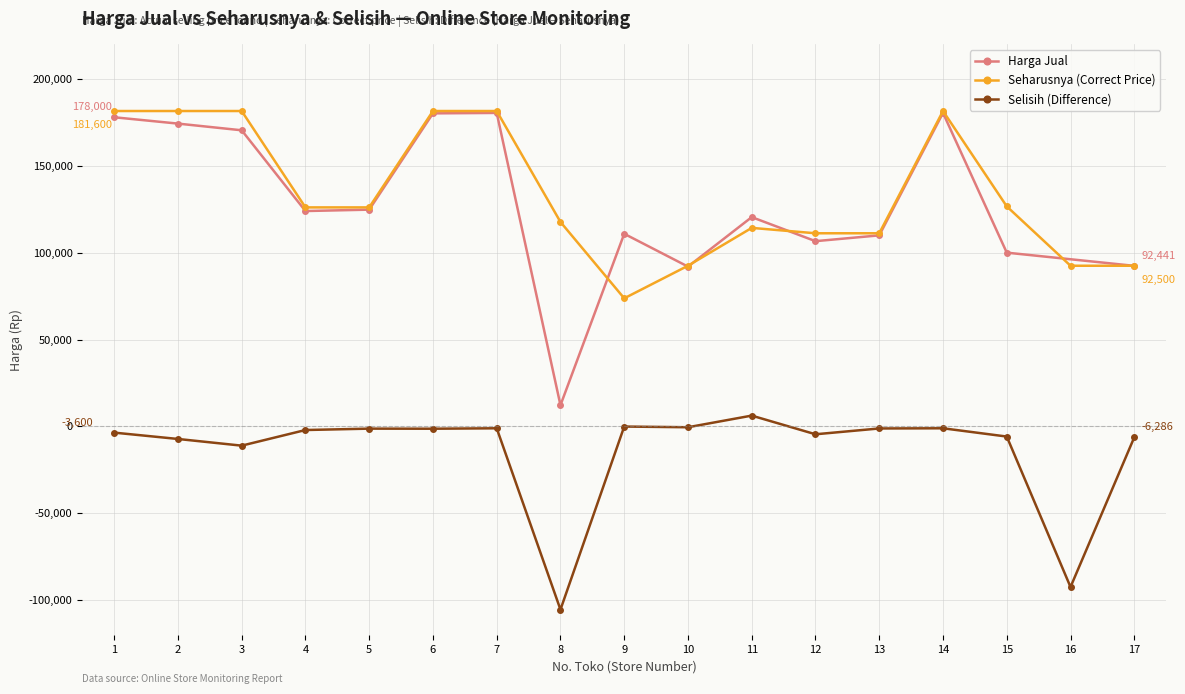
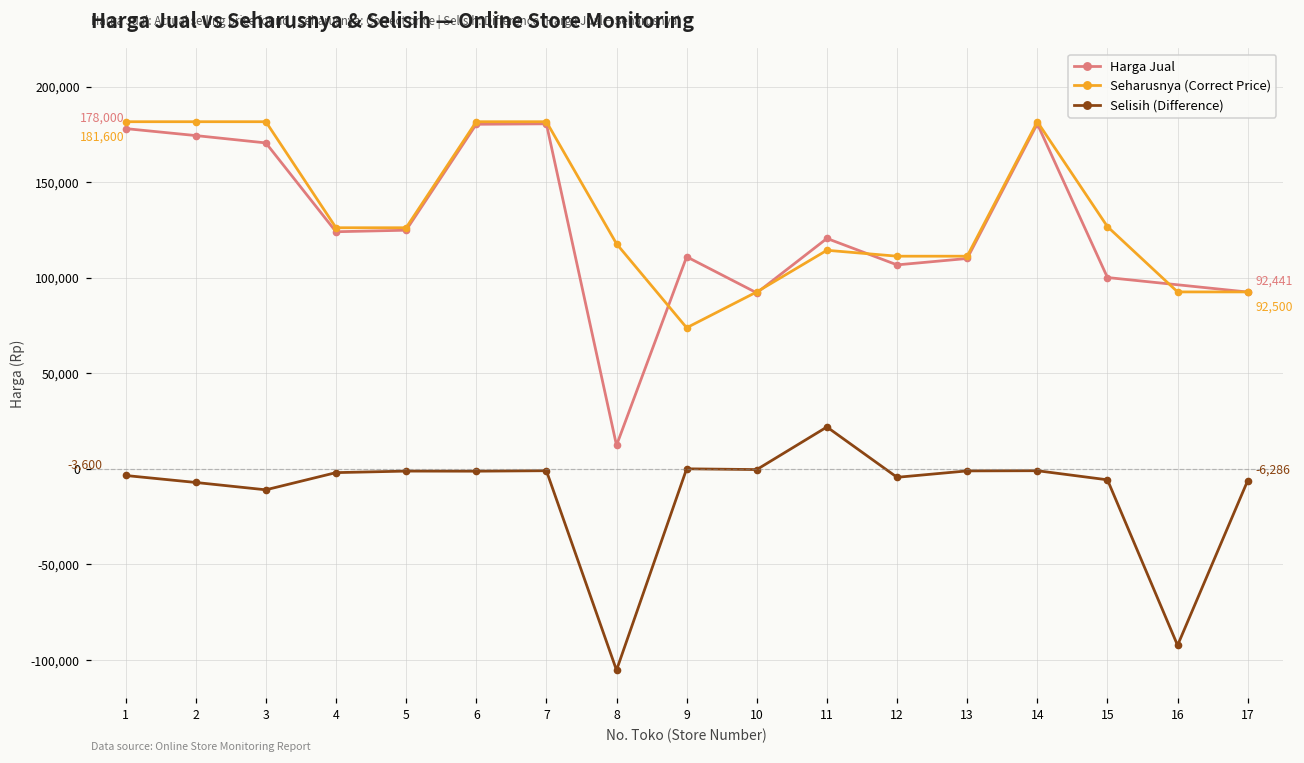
  {
    "Harga Jual": {
      "2": "174,000",
      "3": "171,000",
      "4": "124,000",
      "8": "12,000",
      "9": "111,000",
      "11": "121,000",
      "12": "107,000",
      "15": "100,000"
    },
    "Seharusnya (Correct Price)": {
      "1": "181,600"
    },
    "Selisih (Difference)": {
      "2": "-7,000",
      "3": "-11,000",
      "4": "-2,000",
      "5": "-1,000",
      "6": "-1,000",
      "7": "-1,000",
      "8": "-106,000",
      "9": "0",
      "10": "-1,000",
-     "11": "6,000",
+     "11": "22,000",
      "12": "-5,000",
      "13": "-1,000",
      "14": "-1,000",
      "15": "-6,000",
      "16": "-93,000"
    }
  }
